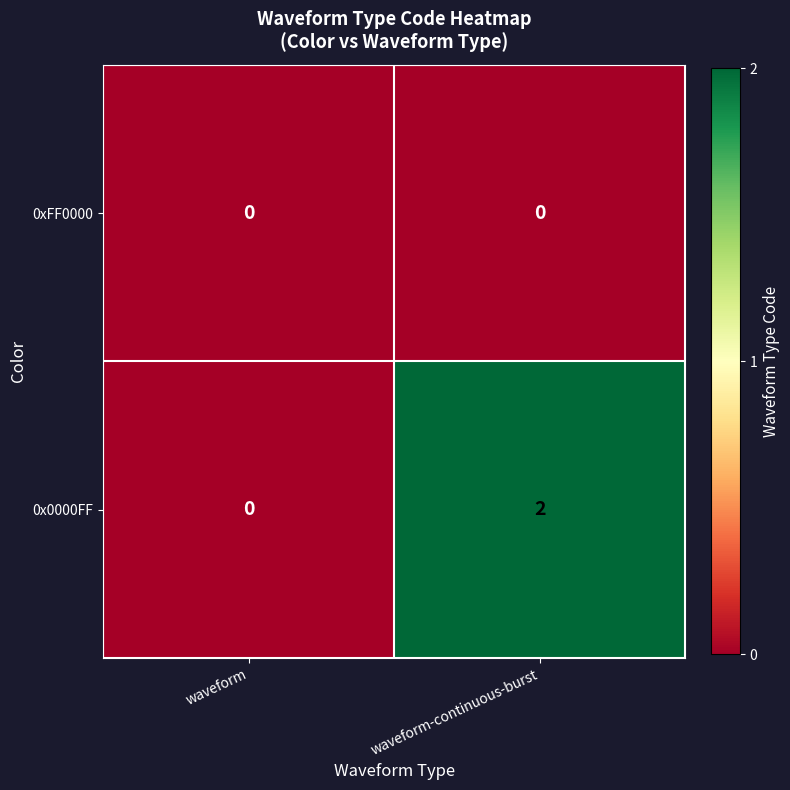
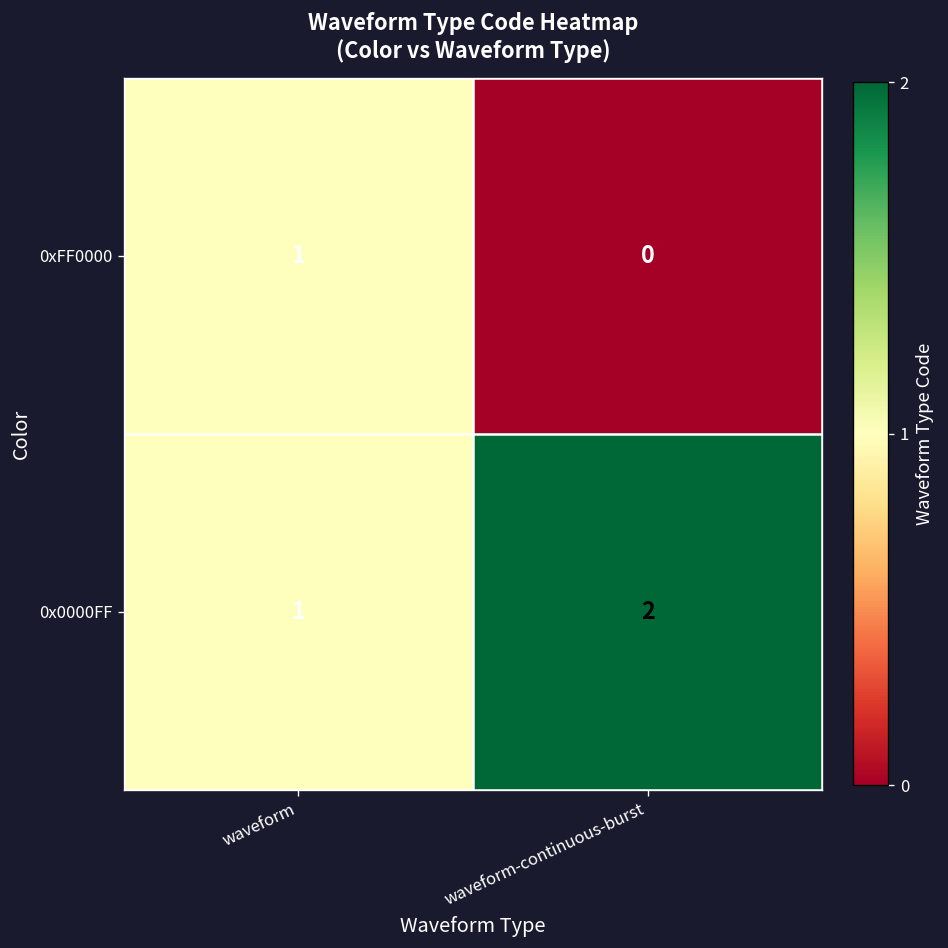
  {
    "0xFF0000": {
-     "waveform": 0,
+     "waveform": 1,
      "waveform-continuous-burst": 0
    },
    "0x0000FF": {
-     "waveform": 0,
+     "waveform": 1,
      "waveform-continuous-burst": 2
    }
  }
